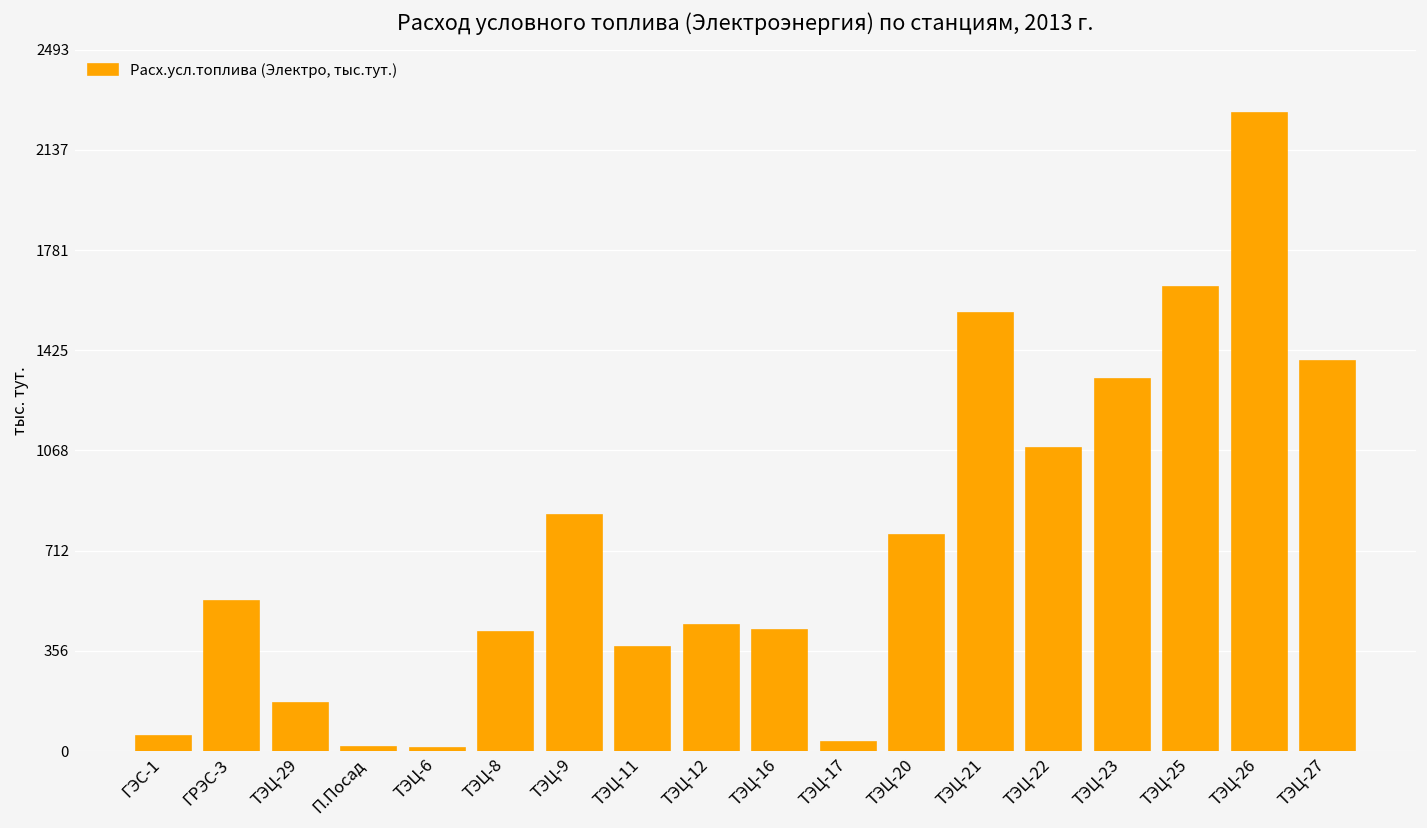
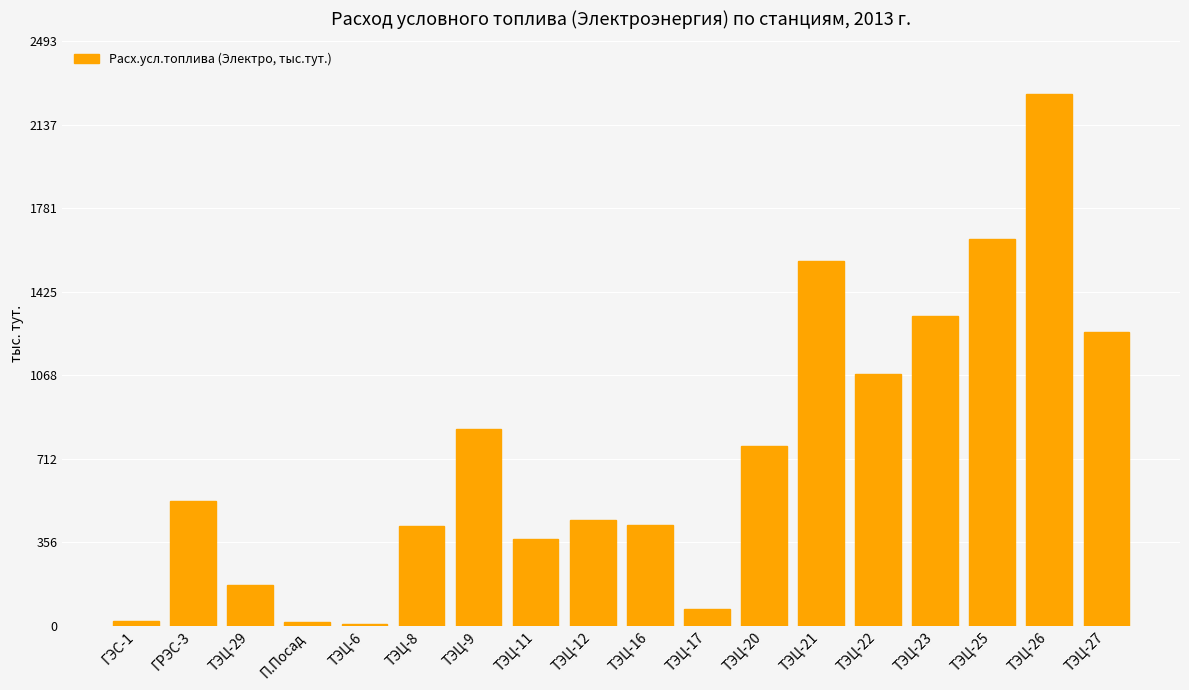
  {
-   "ГЭС-1": 50,
+   "ГЭС-1": 20,
    "ГРЭС-3": 530,
    "ТЭЦ-29": 170,
    "П.Посад": 20,
    "ТЭЦ-8": 420,
    "ТЭЦ-9": 840,
    "ТЭЦ-11": 370,
    "ТЭЦ-12": 450,
    "ТЭЦ-16": 430,
-   "ТЭЦ-17": 30,
+   "ТЭЦ-17": 70,
    "ТЭЦ-20": 770,
    "ТЭЦ-21": 1560,
    "ТЭЦ-22": 1080,
    "ТЭЦ-23": 1320,
    "ТЭЦ-25": 1650,
    "ТЭЦ-26": 2270,
-   "ТЭЦ-27": 1390
+   "ТЭЦ-27": 1250
  }
